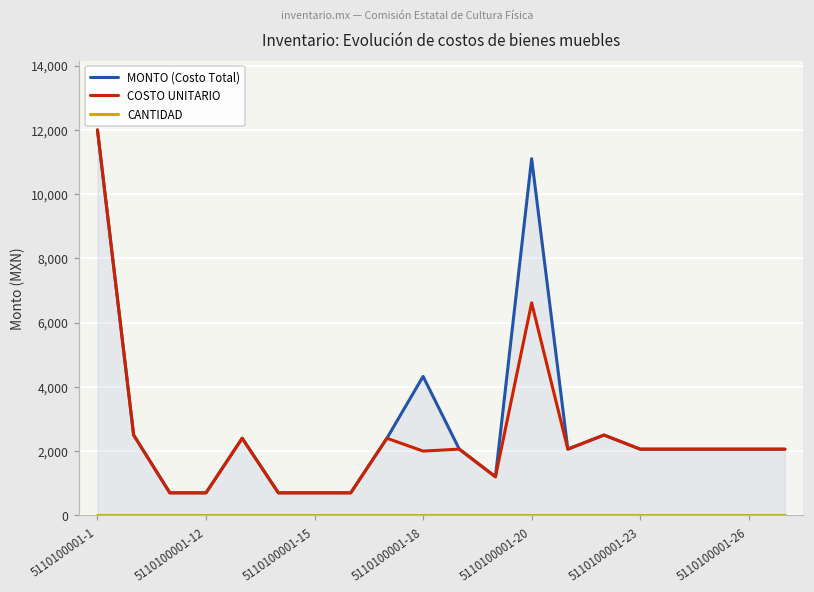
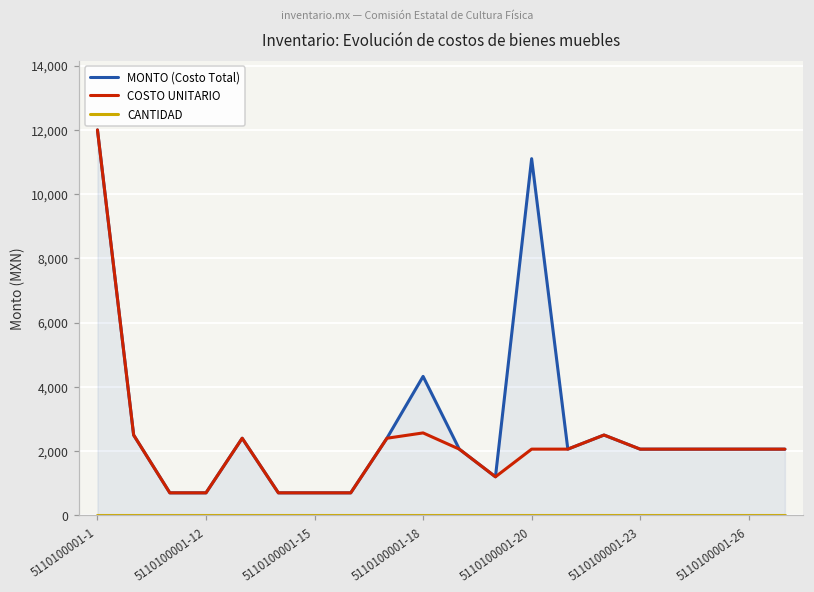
  {
    "MONTO (Costo Total)": {
      "5110100001-18": "4,300",
      "5110100001-20": "11,100"
    },
    "COSTO UNITARIO": {
-     "5110100001-18": "2,000",
-     "5110100001-20": "6,600"
+     "5110100001-18": "2,600",
+     "5110100001-20": "2,100"
    },
    "CANTIDAD": {
      "5110100001-1": "0",
      "5110100001-12": "0",
      "5110100001-15": "0",
      "5110100001-18": "0",
      "5110100001-20": "0",
      "5110100001-23": "0",
      "5110100001-26": "0"
    }
  }
